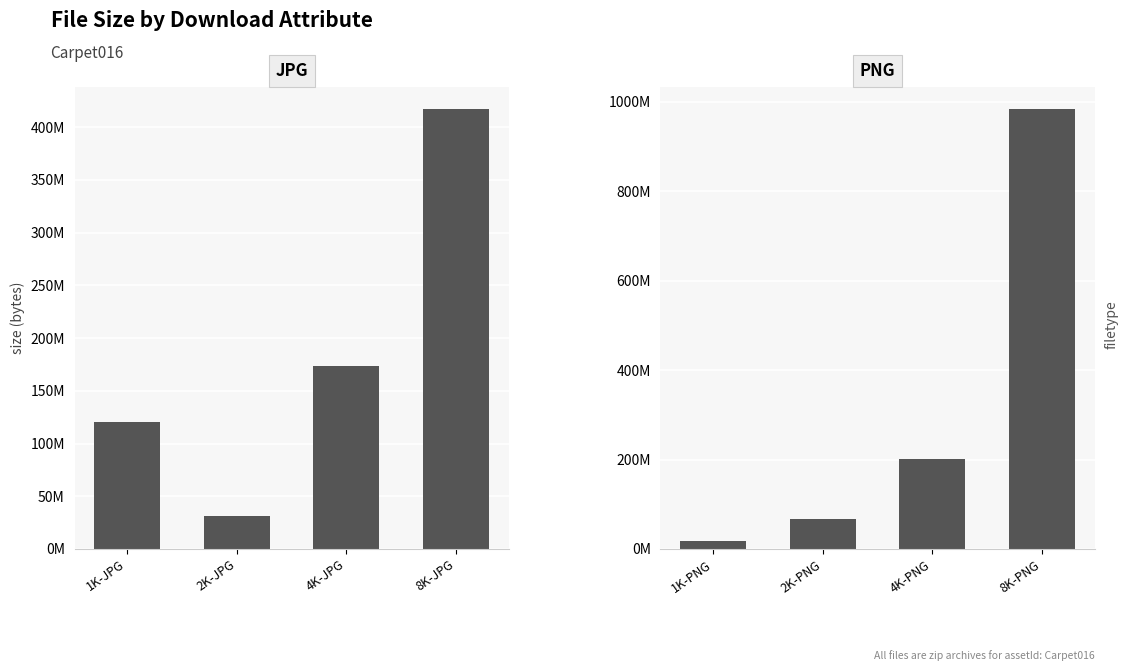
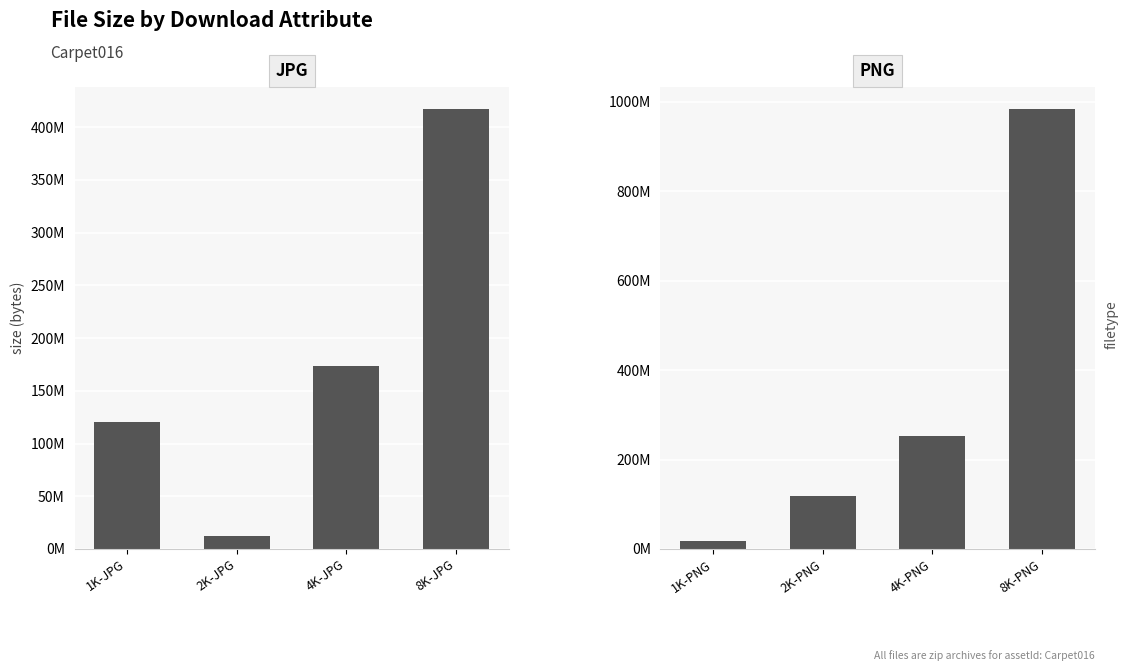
  {
    "JPG": {
      "1K-JPG": 121000000,
-     "2K-JPG": 31000000,
+     "2K-JPG": 12000000,
      "4K-JPG": 174000000,
      "8K-JPG": 417000000
    },
    "PNG": {
      "1K-PNG": 20000000,
-     "2K-PNG": 70000000,
-     "4K-PNG": 200000000,
+     "2K-PNG": 120000000,
+     "4K-PNG": 250000000,
      "8K-PNG": 980000000
    }
  }
